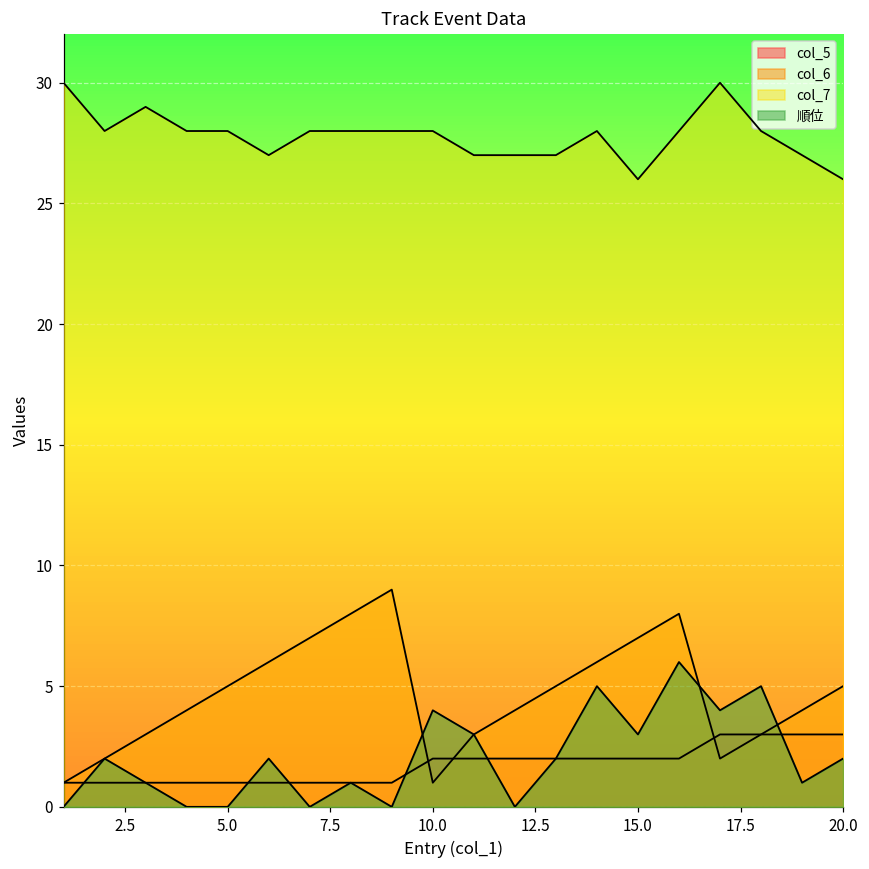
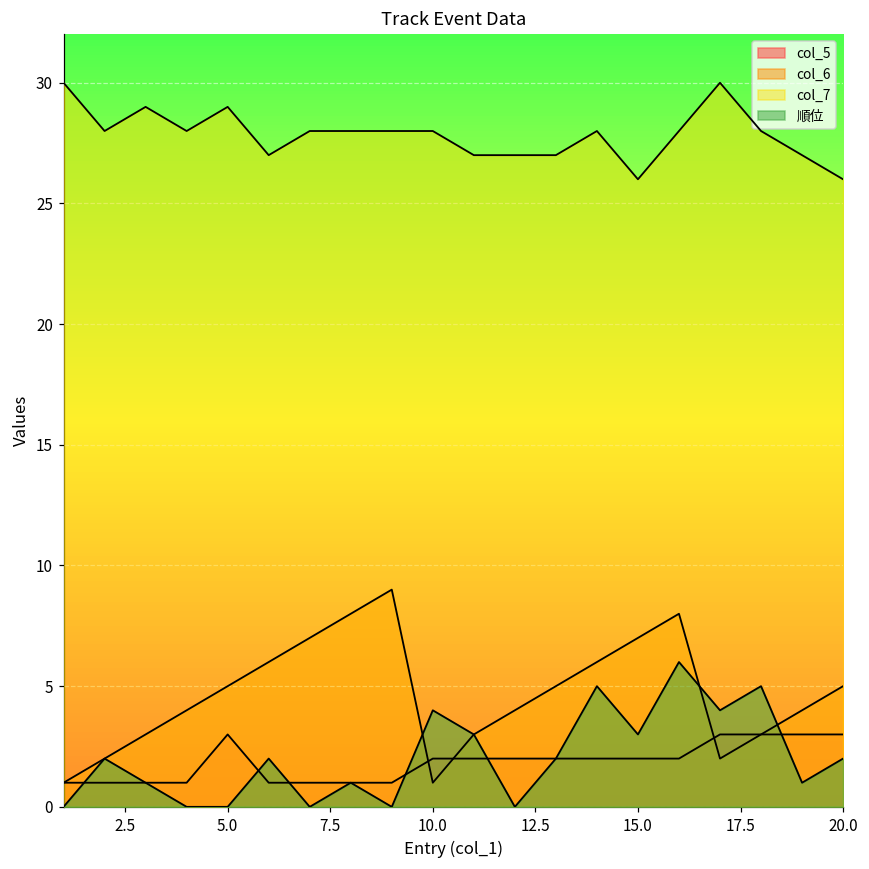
  {
    "col_5": {
-     "5.0": 1,
+     "5.0": 3,
      "10.0": 2,
      "15.0": 2,
      "20.0": 3
    },
    "col_6": {
      "5.0": 5,
      "10.0": 1,
      "15.0": 7,
      "20.0": 5
    },
    "col_7": {
-     "5.0": 28,
+     "5.0": 29,
      "10.0": 28,
      "15.0": 26,
      "20.0": 26
    },
    "順位": {
      "5.0": 0,
      "10.0": 4,
      "15.0": 3,
      "20.0": 2
    }
  }
